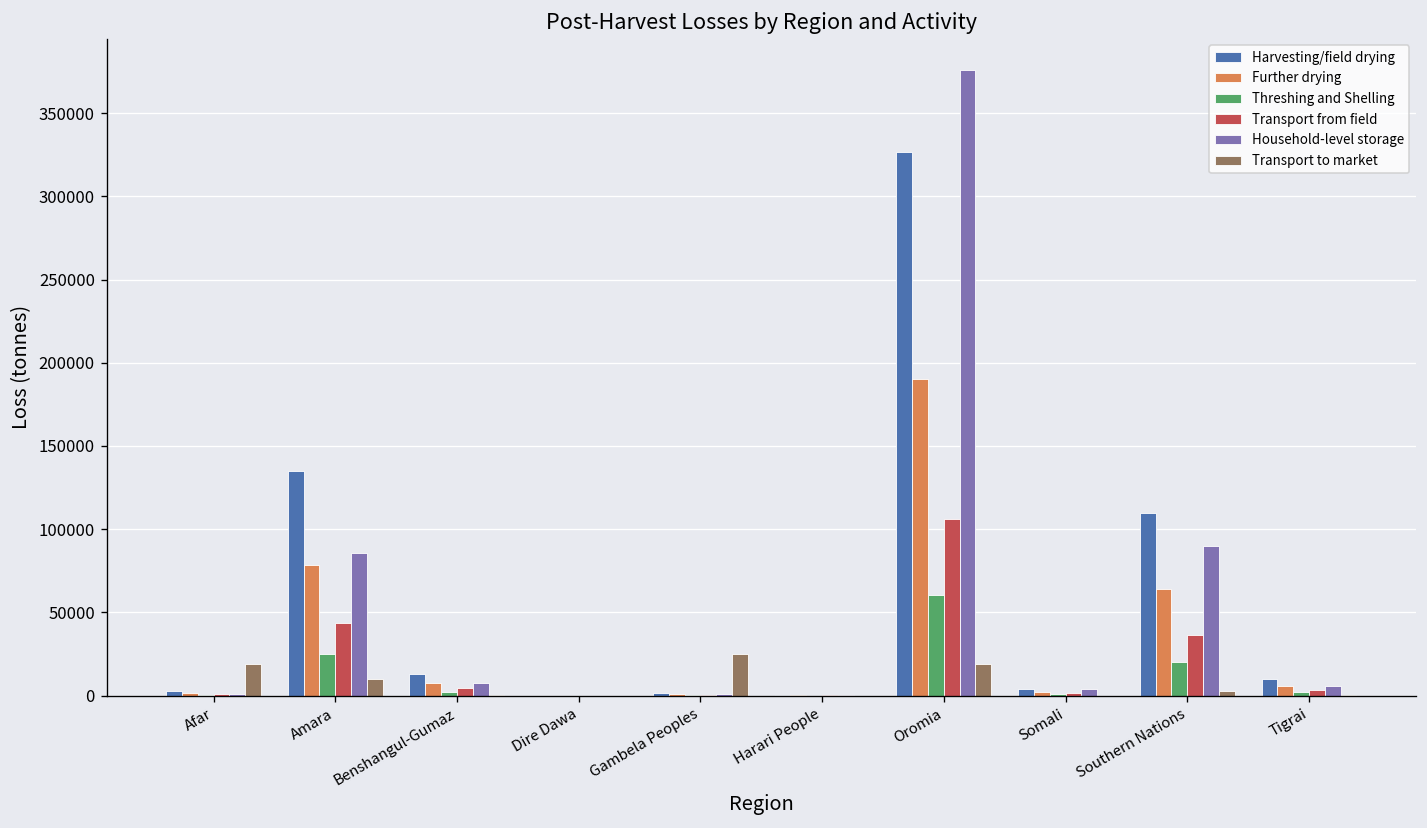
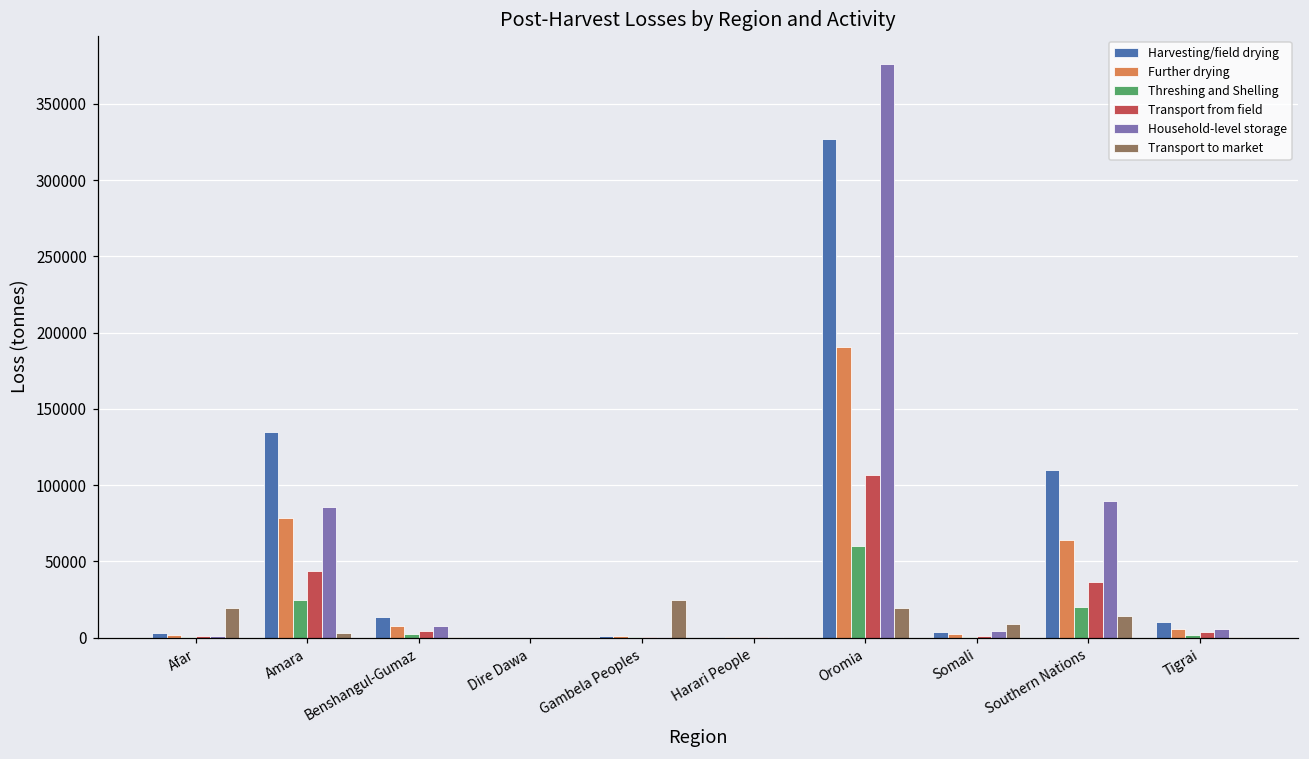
  {
    "Threshing and Shelling": {
      "Amara": 25000,
      "Benshangul-Gumaz": 2000,
      "Oromia": 60000,
      "Southern Nations": 20000,
      "Tigrai": 2000
    },
    "Transport to market": {
      "Afar": 19000,
-     "Amara": 10000,
+     "Amara": 3000,
      "Dire Dawa": 0,
      "Gambela Peoples": 25000,
      "Harari People": 0,
      "Oromia": 19000,
-     "Somali": 0,
-     "Southern Nations": 3000
+     "Somali": 9000,
+     "Southern Nations": 14000
    }
  }
